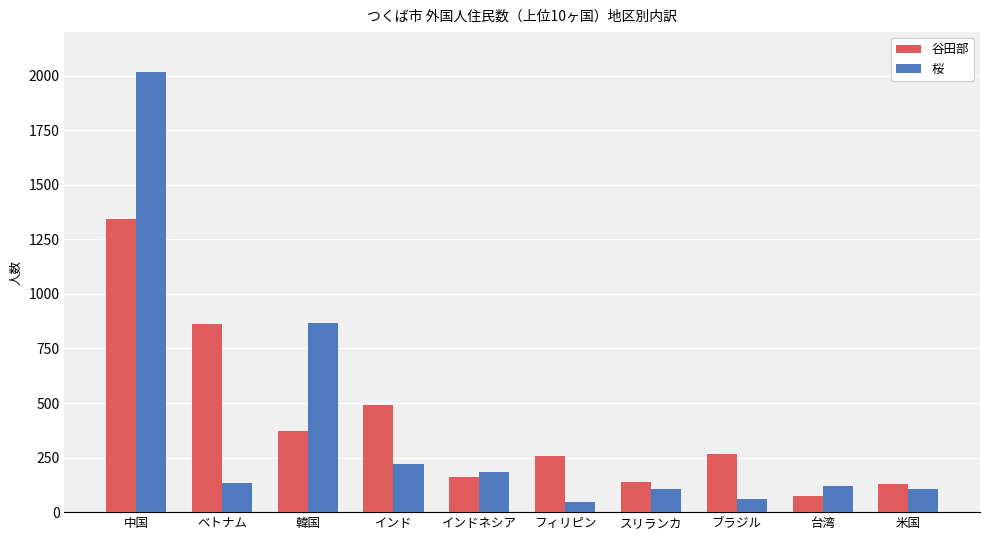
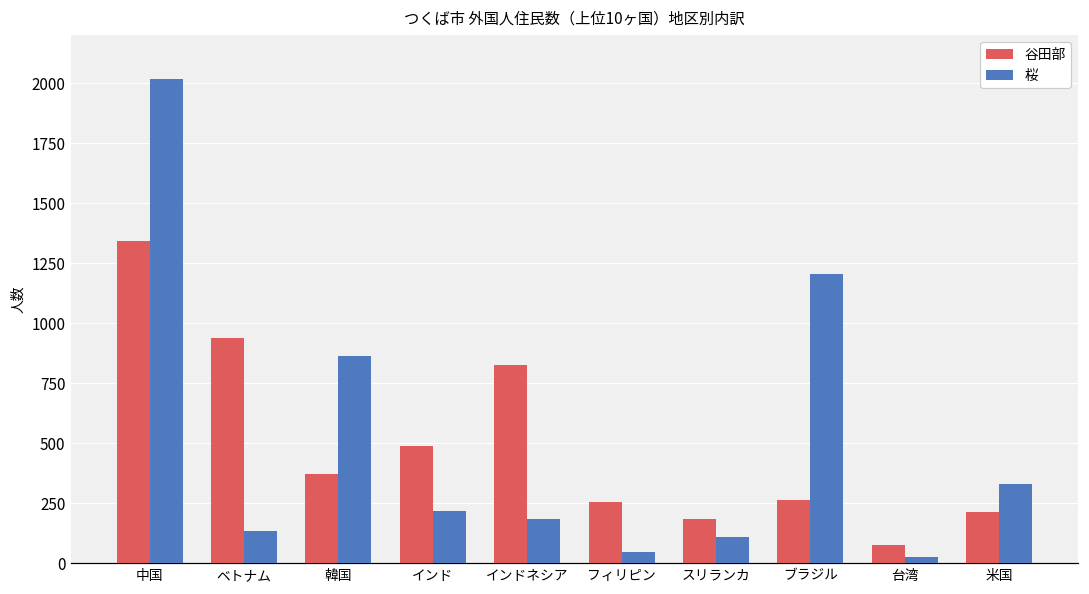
  {
    "谷田部": {
      "中国": 1340,
-     "ベトナム": 860,
+     "ベトナム": 940,
      "韓国": 370,
      "インド": 490,
-     "インドネシア": 160,
+     "インドネシア": 830,
      "フィリピン": 260,
-     "スリランカ": 140,
+     "スリランカ": 180,
      "ブラジル": 270,
      "台湾": 80,
-     "米国": 130
+     "米国": 210
    },
    "桜": {
      "中国": 2020,
      "ベトナム": 130,
      "韓国": 870,
      "インド": 220,
      "インドネシア": 190,
      "フィリピン": 50,
      "スリランカ": 110,
-     "ブラジル": 60,
-     "台湾": 120,
-     "米国": 110
+     "ブラジル": 1210,
+     "台湾": 30,
+     "米国": 330
    }
  }
